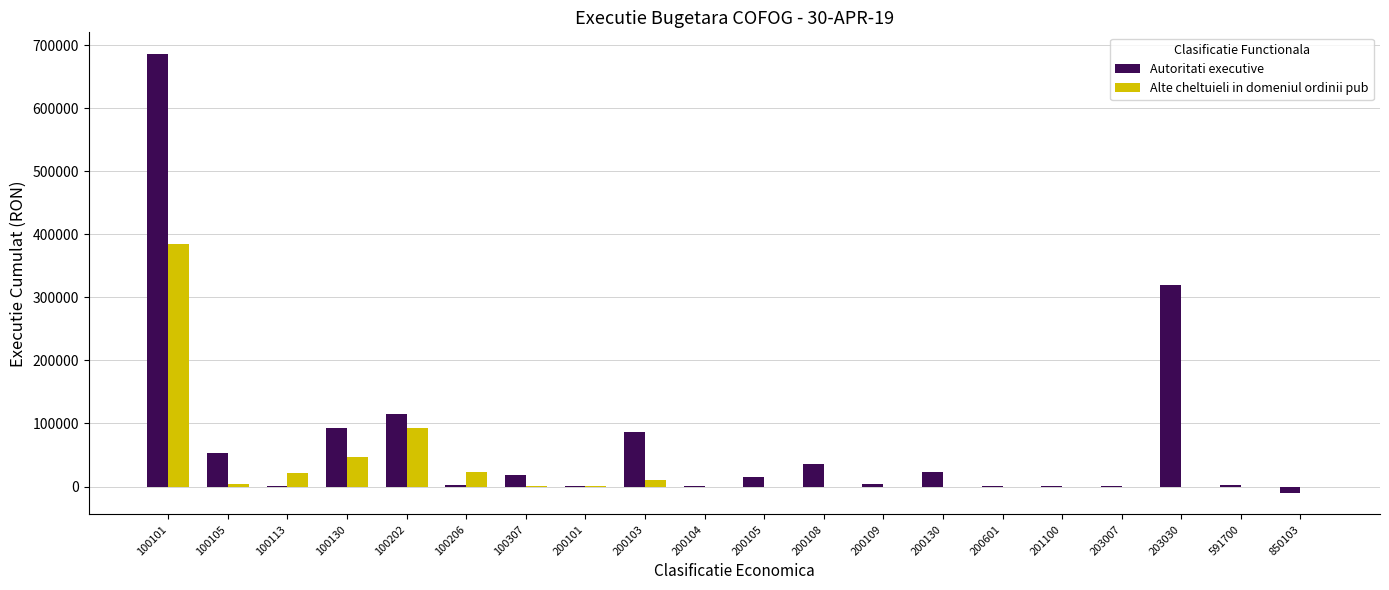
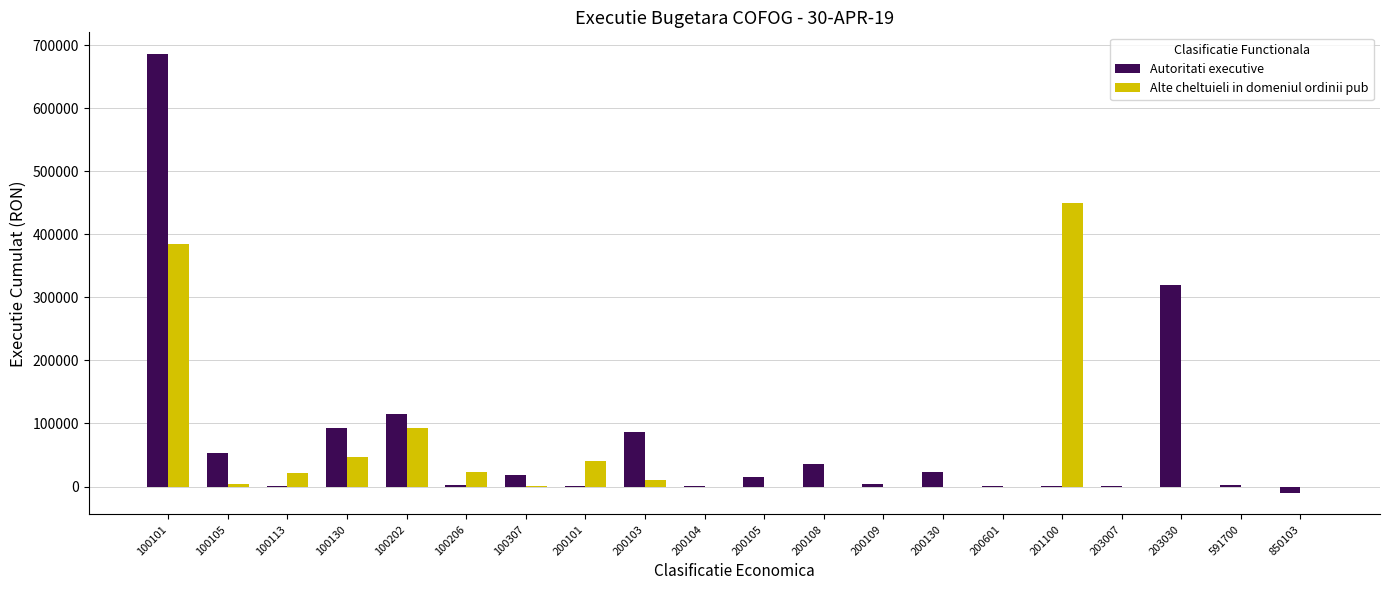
  {
    "Autoritati executive": {
      "100101": 690000,
      "100105": 50000,
      "100130": 90000,
      "100202": 110000,
      "100307": 20000,
      "200103": 90000,
      "200105": 20000,
      "200108": 40000,
      "200109": 0,
      "200130": 20000,
      "203030": 320000,
      "850103": -10000
    },
    "Alte cheltuieli in domeniul ordinii pub": {
      "100101": 380000,
      "100105": 0,
      "100113": 20000,
      "100130": 50000,
      "100202": 90000,
      "100206": 20000,
-     "200101": 0,
+     "200101": 40000,
      "200103": 10000,
      "200104": 0,
      "200105": 0,
      "200108": 0,
      "200109": 0,
      "200130": 0,
      "200601": 0,
-     "201100": 0,
+     "201100": 450000,
      "203007": 0,
      "203030": 0,
      "591700": 0,
      "850103": 0
    }
  }
